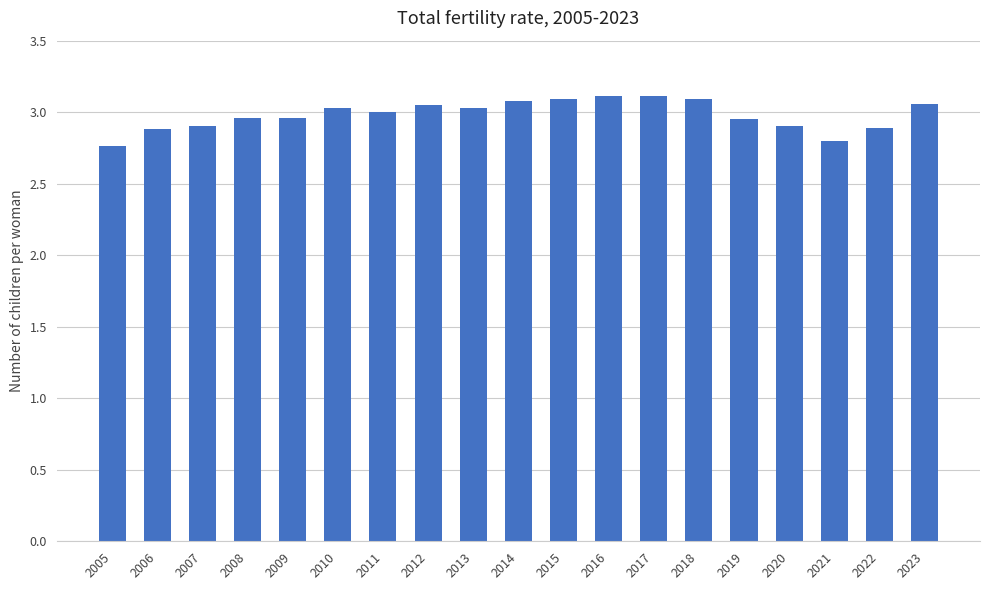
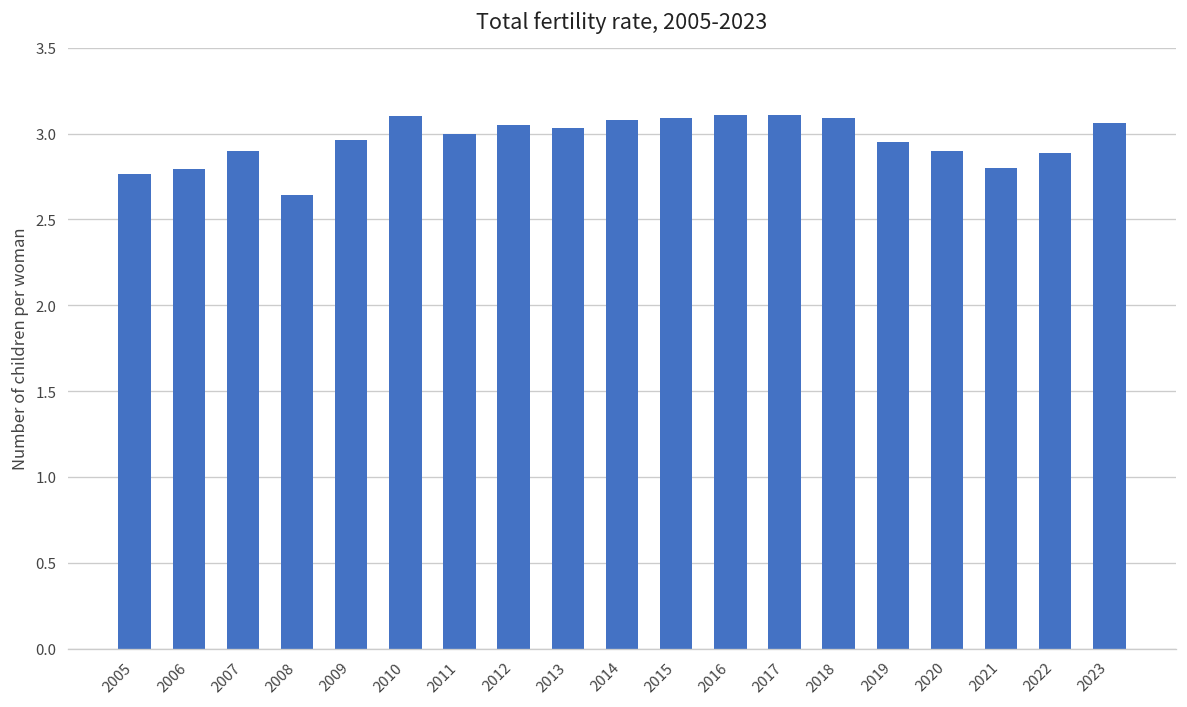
  {
    "2005": 2.76,
-   "2006": 2.88,
+   "2006": 2.80,
    "2007": 2.90,
-   "2008": 2.96,
+   "2008": 2.64,
    "2009": 2.96,
-   "2010": 3.03,
+   "2010": 3.10,
    "2011": 3.00,
    "2012": 3.05,
    "2013": 3.03,
    "2014": 3.08,
    "2015": 3.09,
    "2016": 3.11,
    "2017": 3.11,
    "2018": 3.09,
    "2019": 2.95,
    "2020": 2.90,
    "2021": 2.80,
    "2022": 2.89,
    "2023": 3.06
  }
